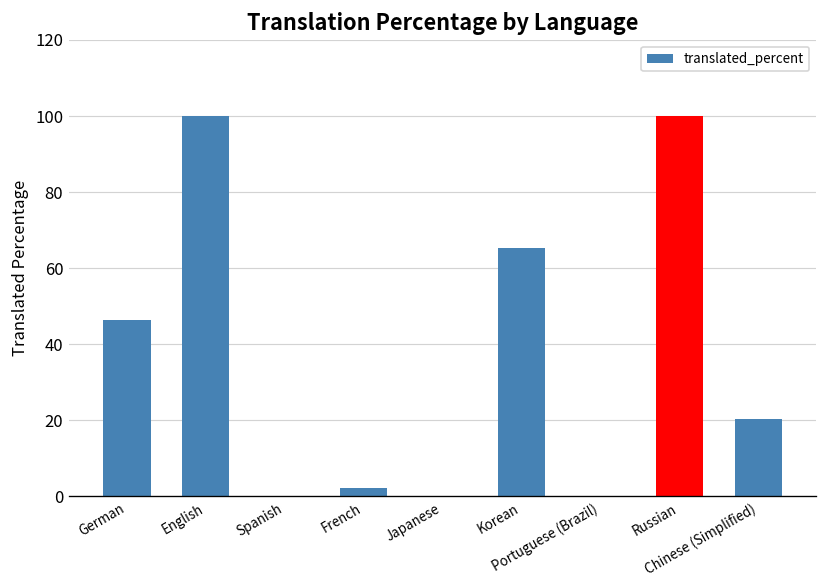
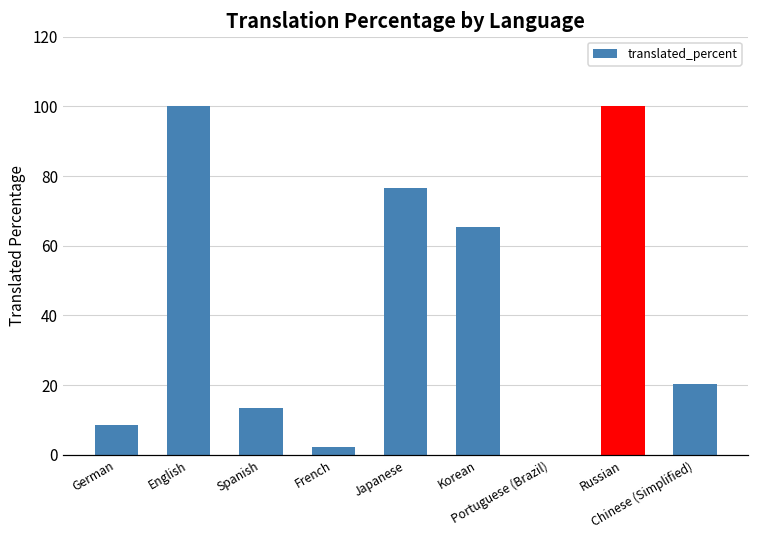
  {
-   "German": 46,
+   "German": 8,
    "English": 100,
-   "Spanish": 0,
+   "Spanish": 13,
    "French": 2,
-   "Japanese": 0,
+   "Japanese": 77,
    "Korean": 65,
    "Portuguese (Brazil)": 0,
    "Russian": 100,
    "Chinese (Simplified)": 20
  }
